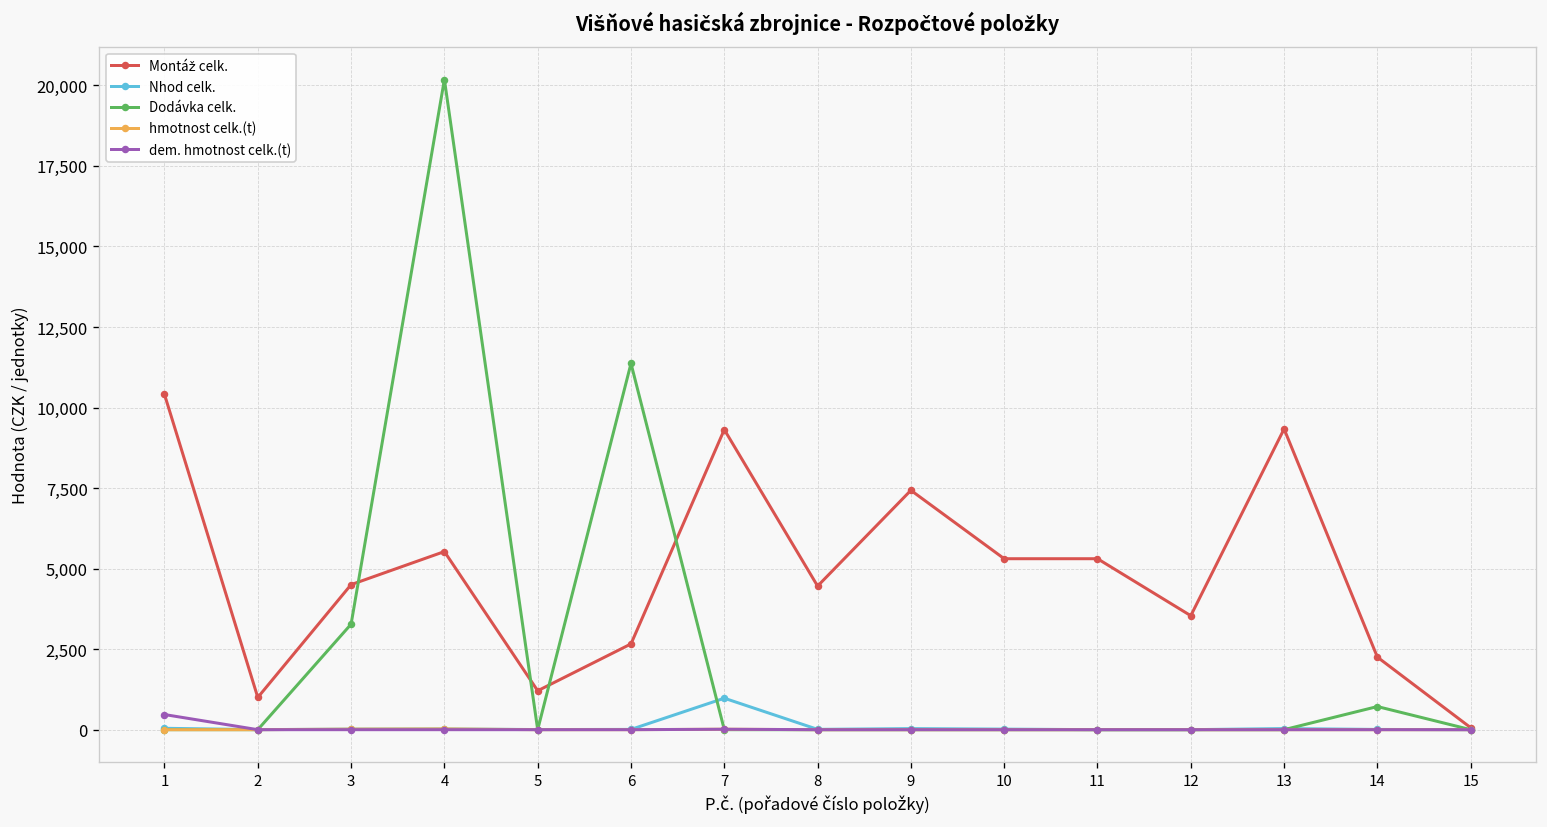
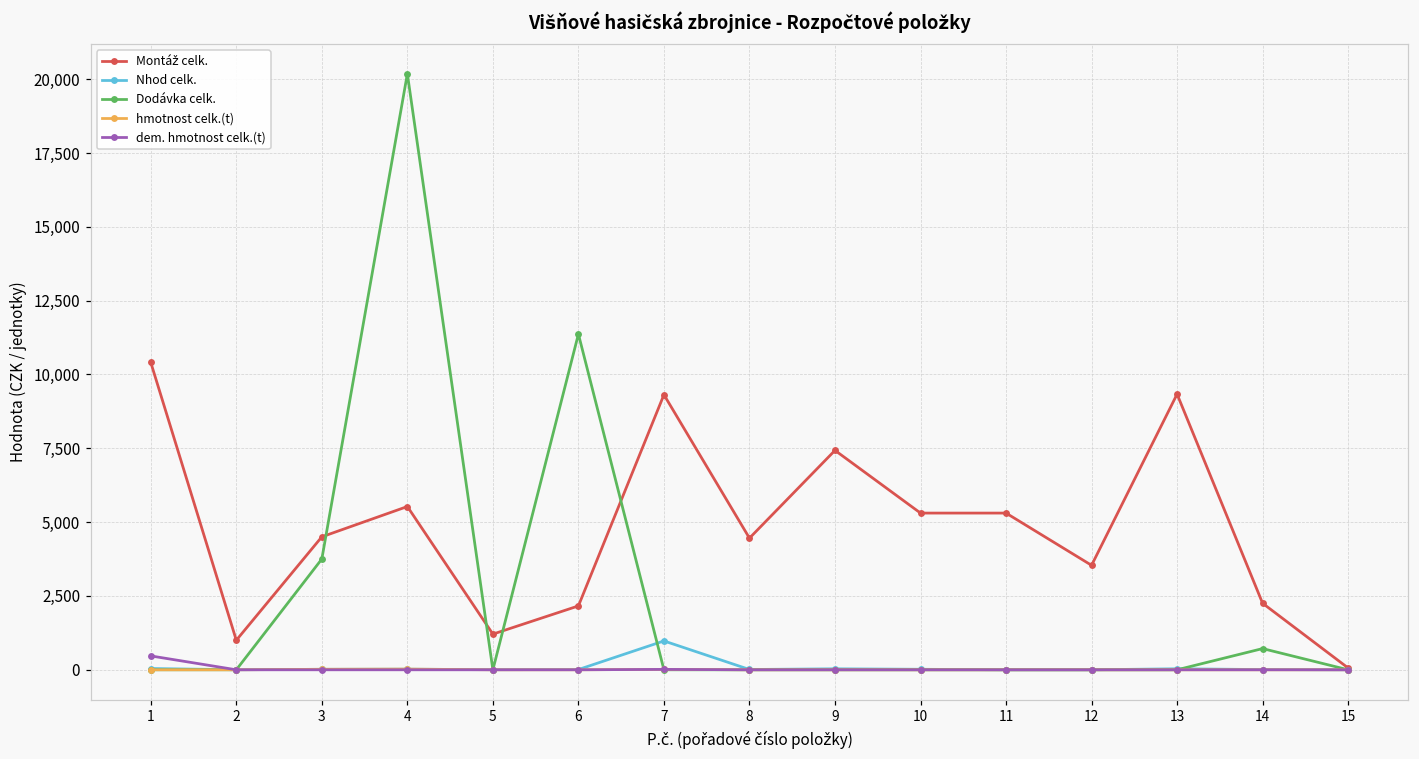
  {
    "Montáž celk.": {
      "1": "10,400",
      "2": "1,000",
      "3": "4,500",
      "4": "5,500",
      "5": "1,200",
-     "6": "2,700",
+     "6": "2,200",
      "7": "9,300",
      "8": "4,500",
      "9": "7,400",
      "10": "5,300",
      "11": "5,300",
      "12": "3,500",
      "13": "9,300",
      "14": "2,300"
    },
    "Nhod celk.": {
      "7": "1,000"
    },
    "Dodávka celk.": {
-     "3": "3,300",
+     "3": "3,800",
      "4": "20,200",
      "6": "11,400",
      "14": "700"
    },
    "dem. hmotnost celk.(t)": {
      "1": "500"
    }
  }
